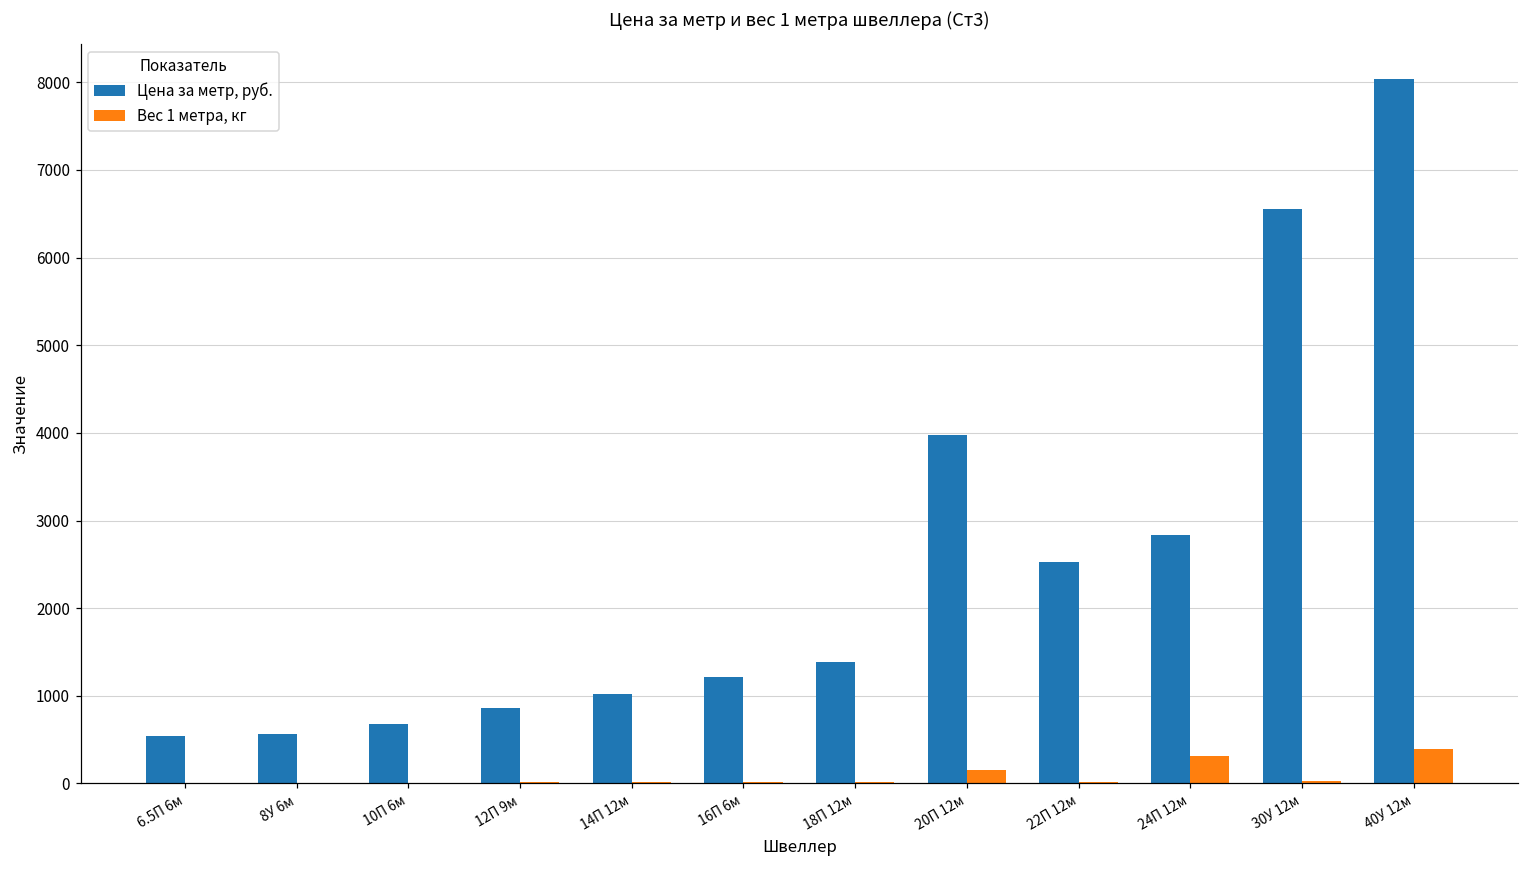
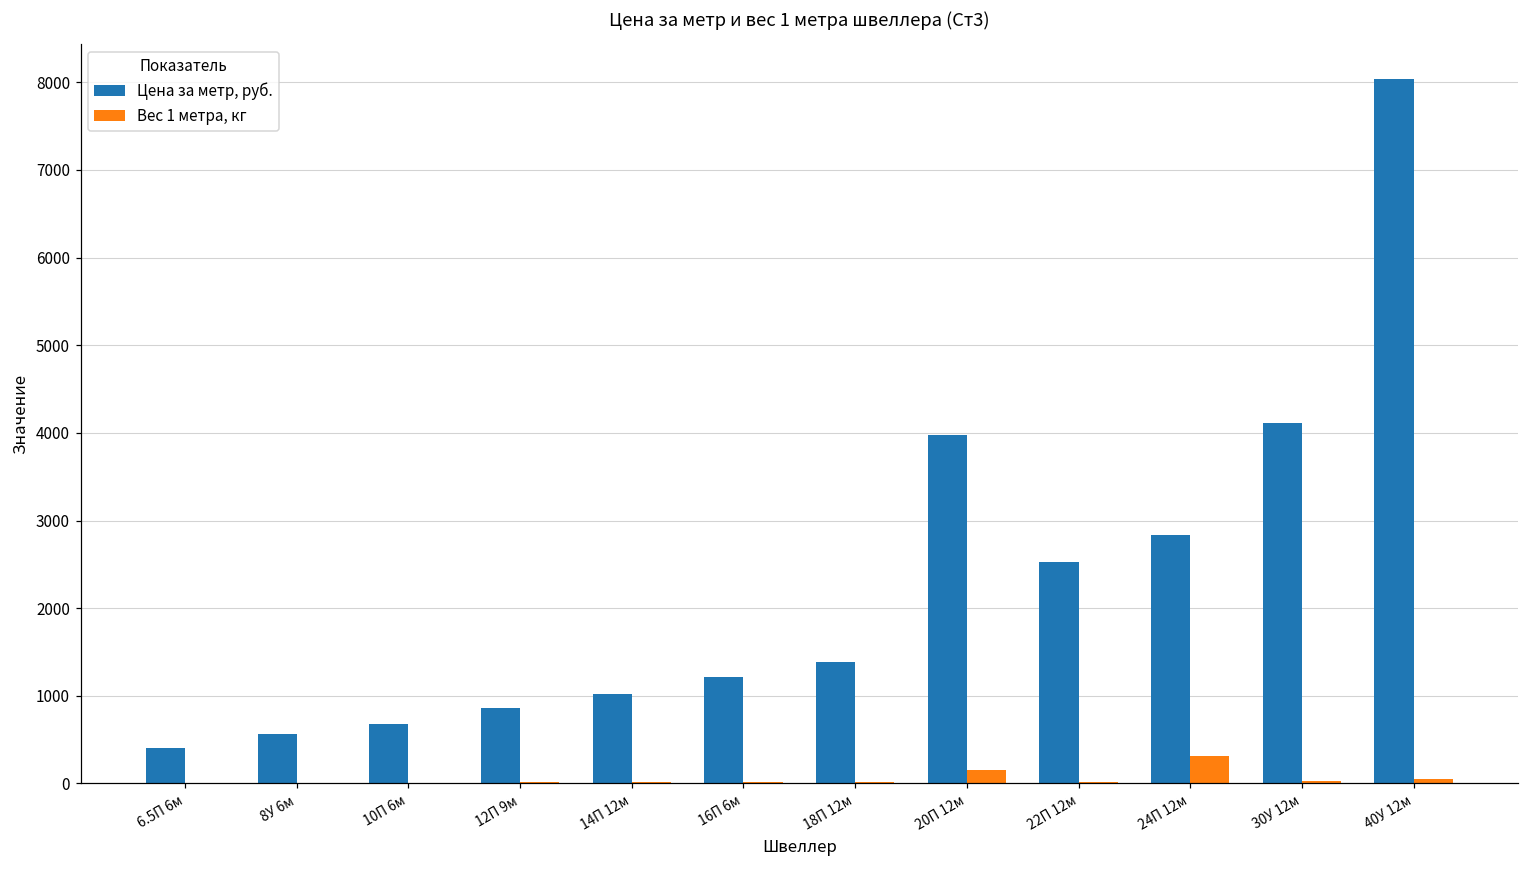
  {
    "Цена за метр, руб.": {
-     "6.5П 6м": 500,
+     "6.5П 6м": 400,
      "8У 6м": 600,
      "10П 6м": 700,
      "12П 9м": 900,
      "14П 12м": 1000,
      "16П 6м": 1200,
      "18П 12м": 1400,
      "20П 12м": 4000,
      "22П 12м": 2500,
      "24П 12м": 2800,
-     "30У 12м": 6600,
+     "30У 12м": 4100,
      "40У 12м": 8000
    },
    "Вес 1 метра, кг": {
      "20П 12м": 200,
      "24П 12м": 300,
      "30У 12м": 0,
-     "40У 12м": 400
+     "40У 12м": 100
    }
  }
